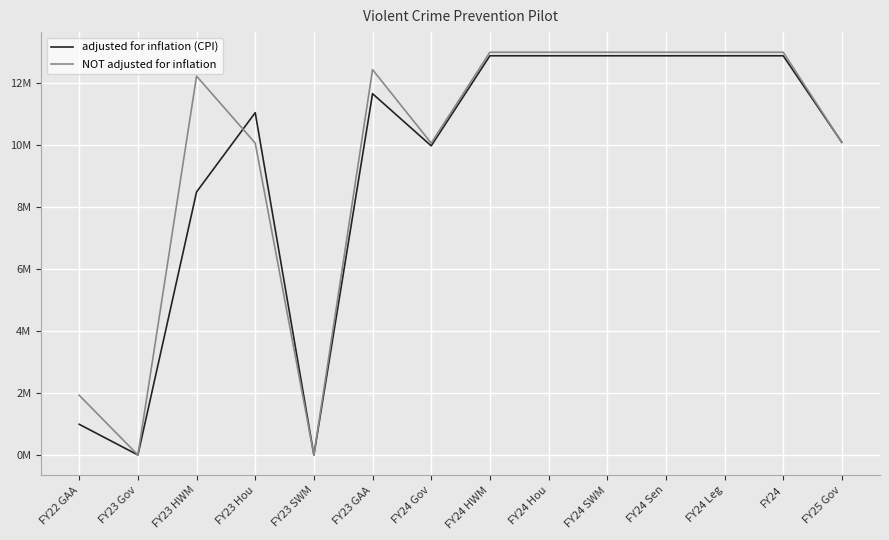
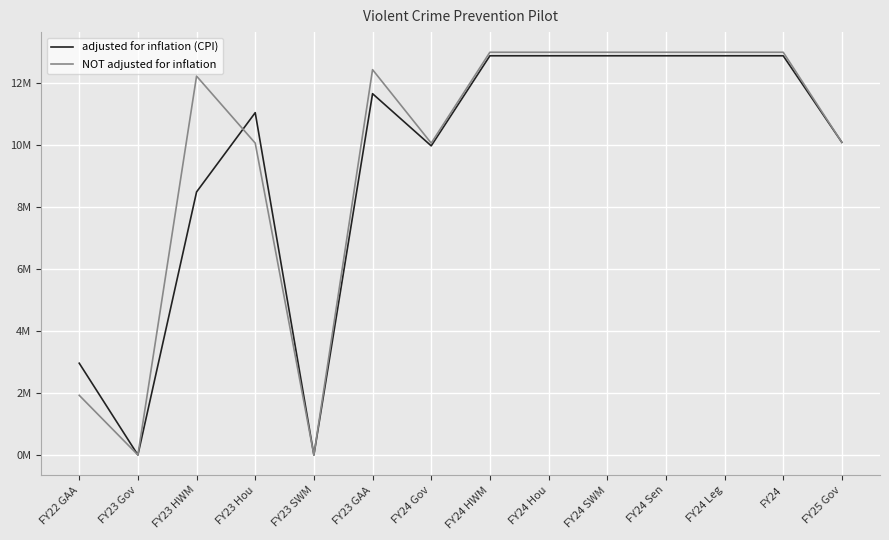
  {
    "adjusted for inflation (CPI)": {
-     "FY22 GAA": 1000000,
+     "FY22 GAA": 3000000,
      "FY23 HWM": 8500000,
      "FY23 Hou": 11000000,
      "FY23 GAA": 11700000,
      "FY24 Gov": 10000000,
      "FY24 HWM": 12900000,
      "FY24 Hou": 12900000,
      "FY24 SWM": 12900000,
      "FY24 Sen": 12900000,
      "FY24 Leg": 12900000,
      "FY24": 12900000
    },
    "NOT adjusted for inflation": {
      "FY22 GAA": 1900000,
      "FY23 HWM": 12200000,
      "FY23 Hou": 10100000,
      "FY23 GAA": 12400000,
      "FY24 Gov": 10100000,
      "FY24 HWM": 13000000,
      "FY24 Hou": 13000000,
      "FY24 SWM": 13000000,
      "FY24 Sen": 13000000,
      "FY24 Leg": 13000000,
      "FY24": 13000000
    }
  }
